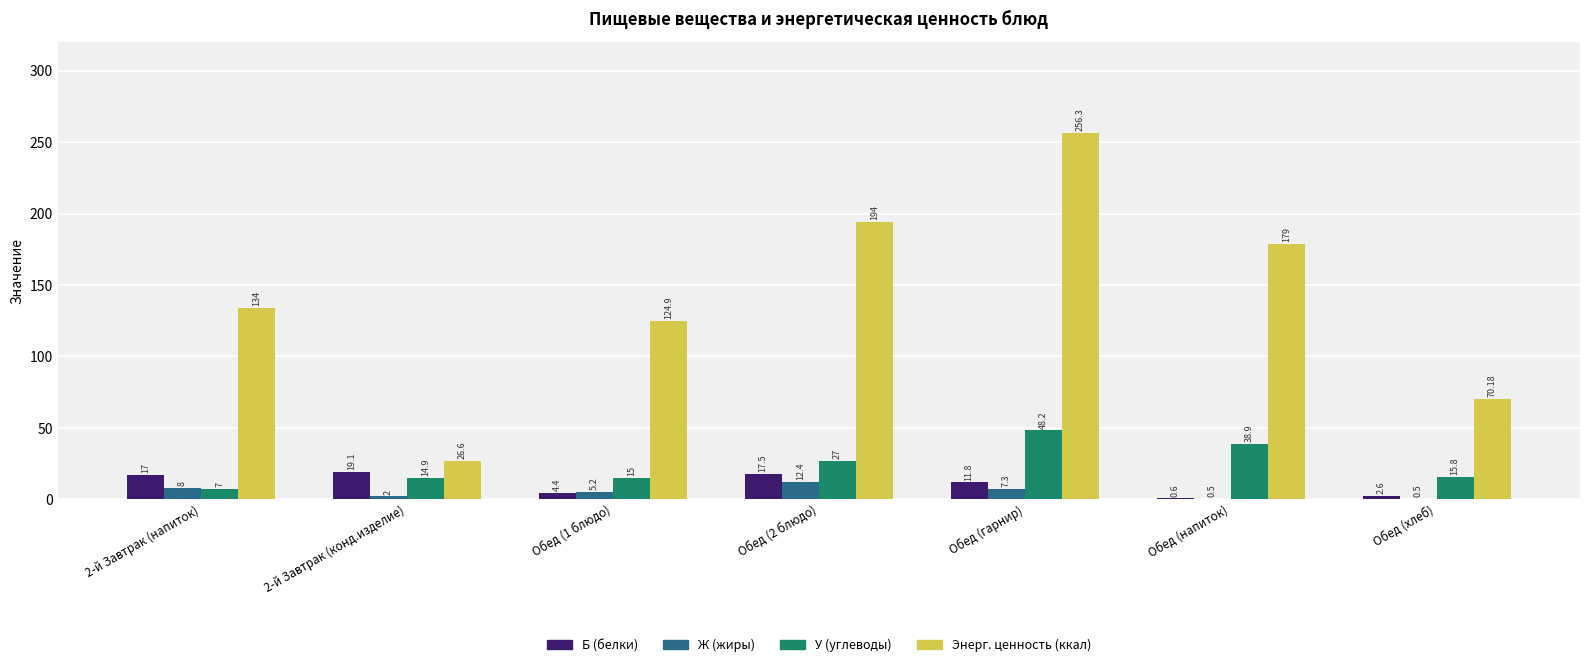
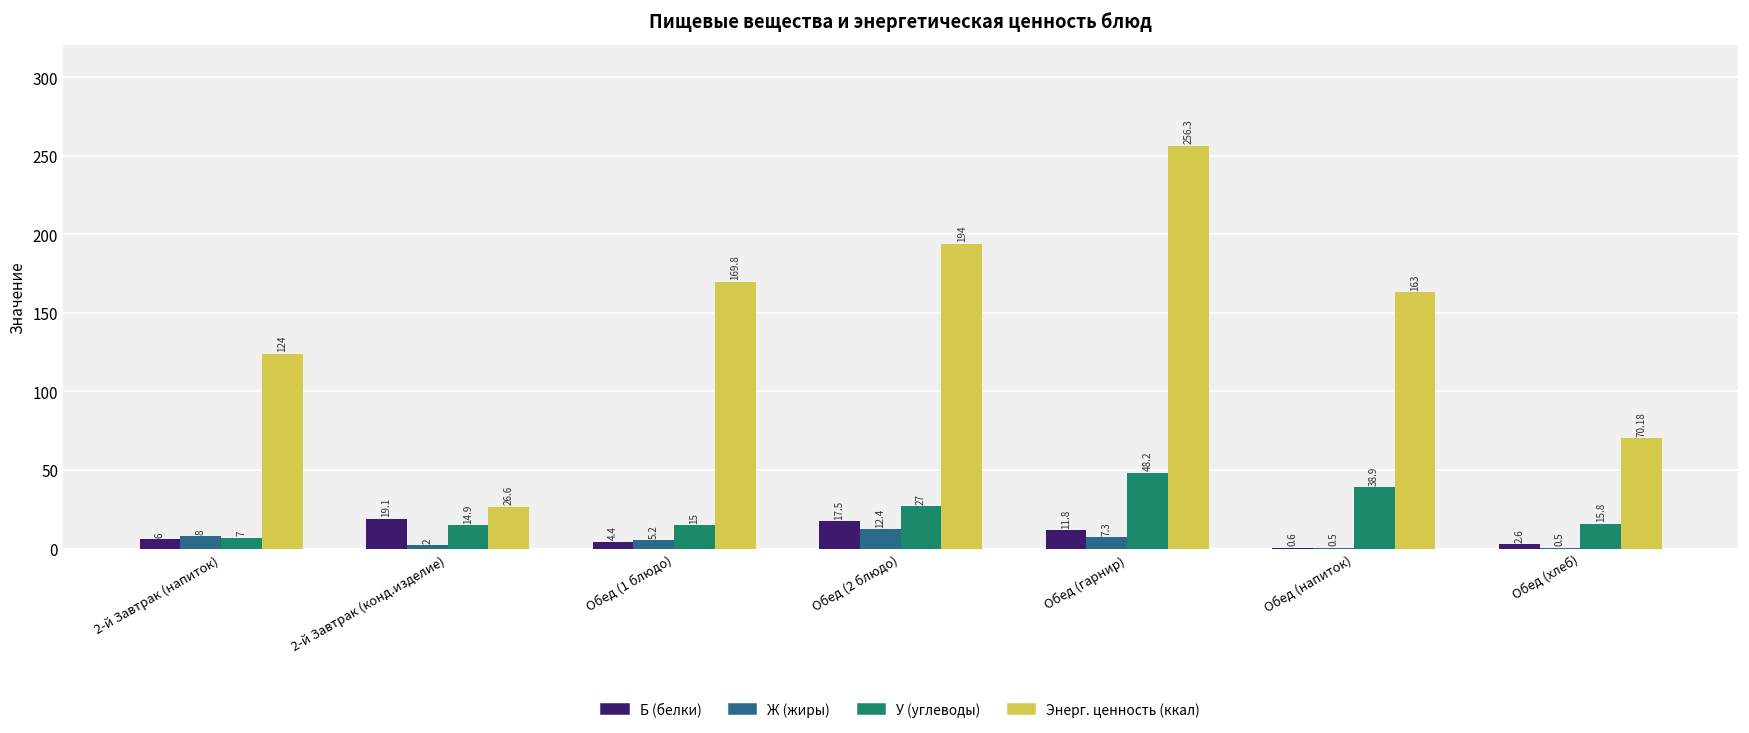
  {
    "Б (белки)": {
-     "2-й Завтрак (напиток)": 17,
+     "2-й Завтрак (напиток)": 6,
      "2-й Завтрак (конд.изделие)": 19.1,
      "Обед (1 блюдо)": 4.4,
      "Обед (2 блюдо)": 17.5,
      "Обед (гарнир)": 11.8,
      "Обед (напиток)": 0.6,
      "Обед (хлеб)": 2.6
    },
    "Энерг. ценность (ккал)": {
-     "2-й Завтрак (напиток)": 134,
+     "2-й Завтрак (напиток)": 124,
      "2-й Завтрак (конд.изделие)": 26.6,
-     "Обед (1 блюдо)": 124.9,
+     "Обед (1 блюдо)": 169.8,
      "Обед (2 блюдо)": 194,
      "Обед (гарнир)": 256.3,
-     "Обед (напиток)": 179,
+     "Обед (напиток)": 163,
      "Обед (хлеб)": 70.18
    }
  }
